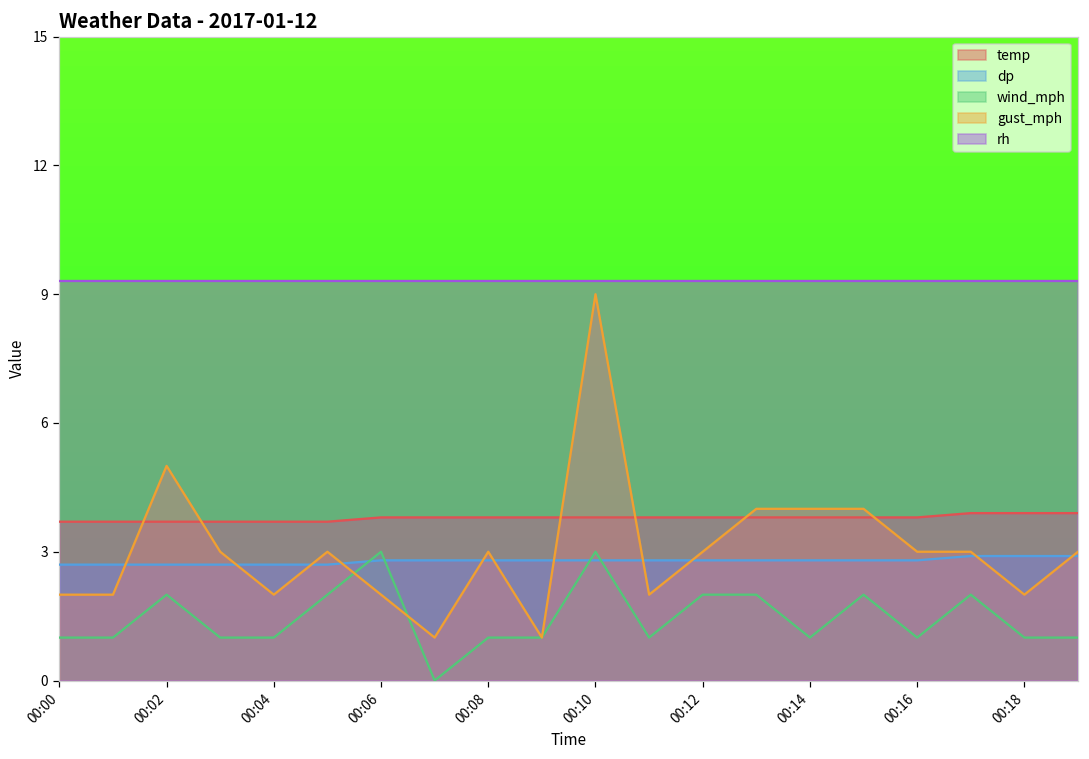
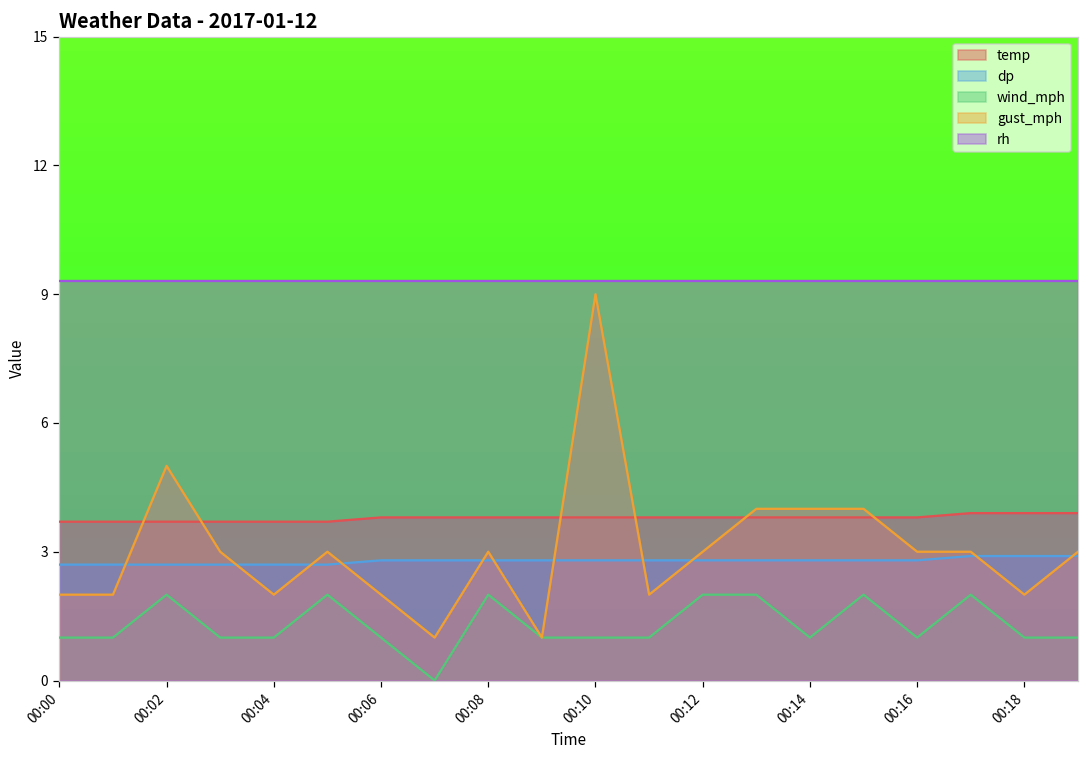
  {
    "dp": {
      "00:00": 2.7,
      "00:02": 2.7,
      "00:04": 2.7,
      "00:06": 2.8,
      "00:08": 2.8,
      "00:10": 2.8,
      "00:12": 2.8,
      "00:14": 2.8,
      "00:16": 2.8,
      "00:18": 2.9
    },
    "wind_mph": {
      "00:00": 1,
      "00:02": 2,
      "00:04": 1,
-     "00:06": 3,
-     "00:08": 1,
-     "00:10": 3,
+     "00:06": 1,
+     "00:08": 2,
+     "00:10": 1,
      "00:12": 2,
      "00:14": 1,
      "00:16": 1,
      "00:18": 1
    },
    "rh": {
      "00:00": 9.3,
      "00:02": 9.3,
      "00:04": 9.3,
      "00:06": 9.3,
      "00:08": 9.3,
      "00:10": 9.3,
      "00:12": 9.3,
      "00:14": 9.3,
      "00:16": 9.3,
      "00:18": 9.3
    }
  }
